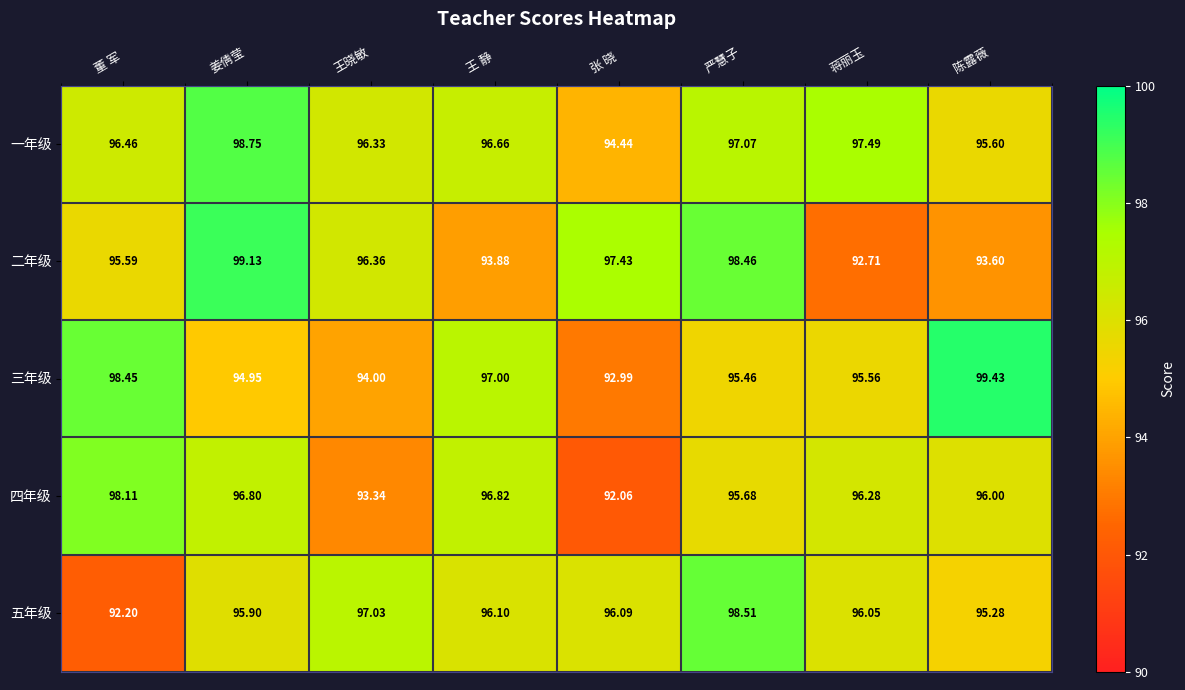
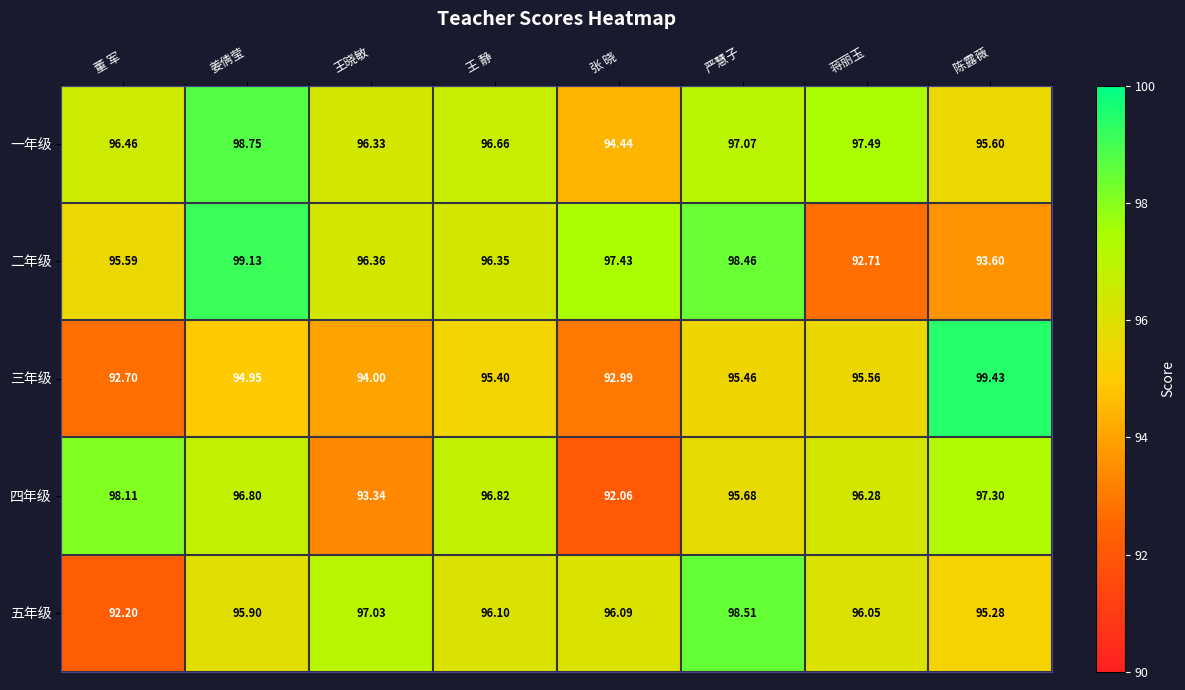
  {
    "一年级": {
      "董 军": 96.46,
      "姜倩莹": 98.75,
      "王晓敏": 96.33,
      "王 静": 96.66,
      "张 晓": 94.44,
      "严慧子": 97.07,
      "蒋丽玉": 97.49,
      "陈露薇": 95.60
    },
    "二年级": {
      "董 军": 95.59,
      "姜倩莹": 99.13,
      "王晓敏": 96.36,
-     "王 静": 93.88,
+     "王 静": 96.35,
      "张 晓": 97.43,
      "严慧子": 98.46,
      "蒋丽玉": 92.71,
      "陈露薇": 93.60
    },
    "三年级": {
-     "董 军": 98.45,
+     "董 军": 92.70,
      "姜倩莹": 94.95,
      "王晓敏": 94.00,
-     "王 静": 97.00,
+     "王 静": 95.40,
      "张 晓": 92.99,
      "严慧子": 95.46,
      "蒋丽玉": 95.56,
      "陈露薇": 99.43
    },
    "四年级": {
      "董 军": 98.11,
      "姜倩莹": 96.80,
      "王晓敏": 93.34,
      "王 静": 96.82,
      "张 晓": 92.06,
      "严慧子": 95.68,
      "蒋丽玉": 96.28,
-     "陈露薇": 96.00
+     "陈露薇": 97.30
    },
    "五年级": {
      "董 军": 92.20,
      "姜倩莹": 95.90,
      "王晓敏": 97.03,
      "王 静": 96.10,
      "张 晓": 96.09,
      "严慧子": 98.51,
      "蒋丽玉": 96.05,
      "陈露薇": 95.28
    }
  }
